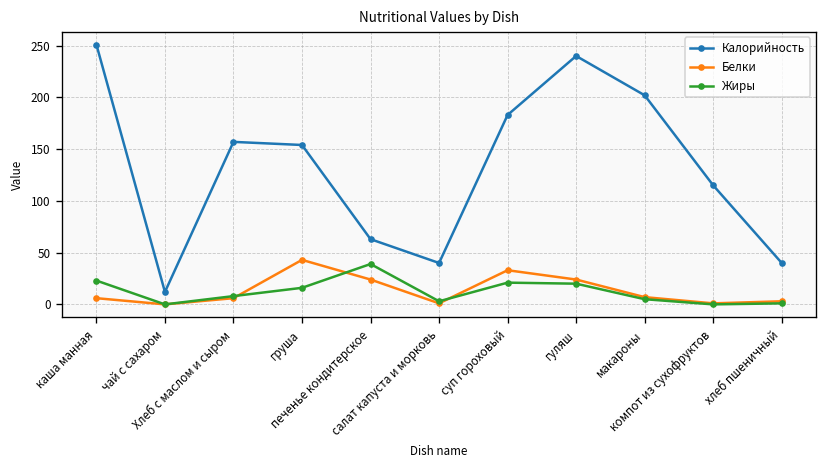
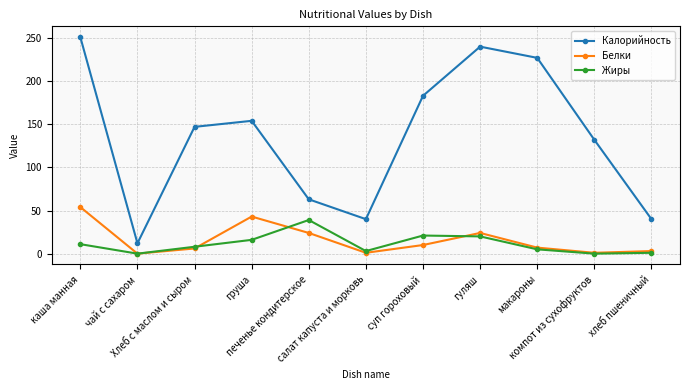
  {
    "Калорийность": {
      "каша манная": 250,
      "чай с сахаром": 10,
-     "Хлеб с маслом и сыром": 160,
+     "Хлеб с маслом и сыром": 150,
      "груша": 150,
      "печенье кондитерское": 60,
      "салат капуста и морковь": 40,
      "суп гороховый": 180,
      "гуляш": 240,
-     "макароны": 200,
-     "компот из сухофруктов": 120,
+     "макароны": 230,
+     "компот из сухофруктов": 130,
      "хлеб пшеничный": 40
    },
    "Белки": {
-     "каша манная": 10,
+     "каша манная": 50,
      "груша": 40,
      "печенье кондитерское": 20,
-     "суп гороховый": 30,
+     "суп гороховый": 10,
      "гуляш": 20
    },
    "Жиры": {
-     "каша манная": 20,
+     "каша манная": 10,
      "груша": 20,
      "печенье кондитерское": 40,
      "суп гороховый": 20,
      "гуляш": 20
    }
  }
